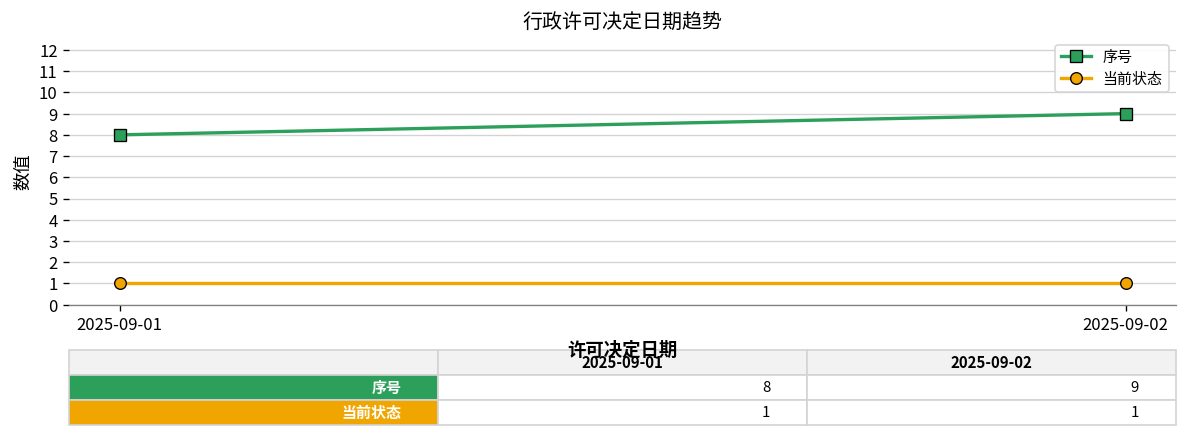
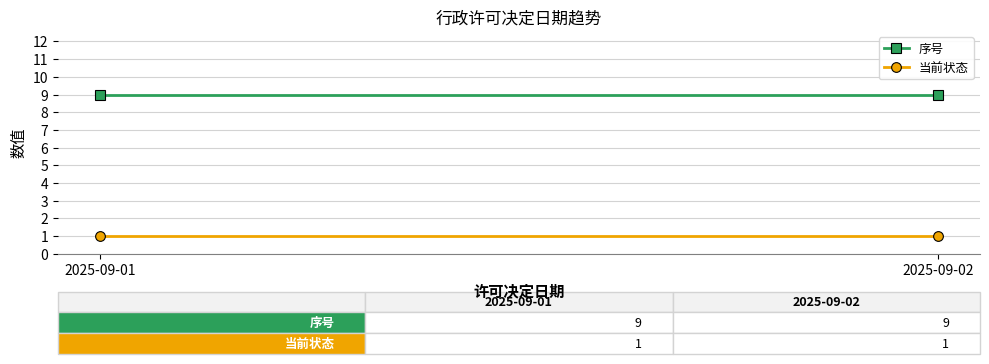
  {
    "序号": {
-     "2025-09-01": 8
+     "2025-09-01": 9
    },
    "当前状态": {
      "2025-09-01": 1.0,
      "2025-09-02": 1.0
    }
  }
